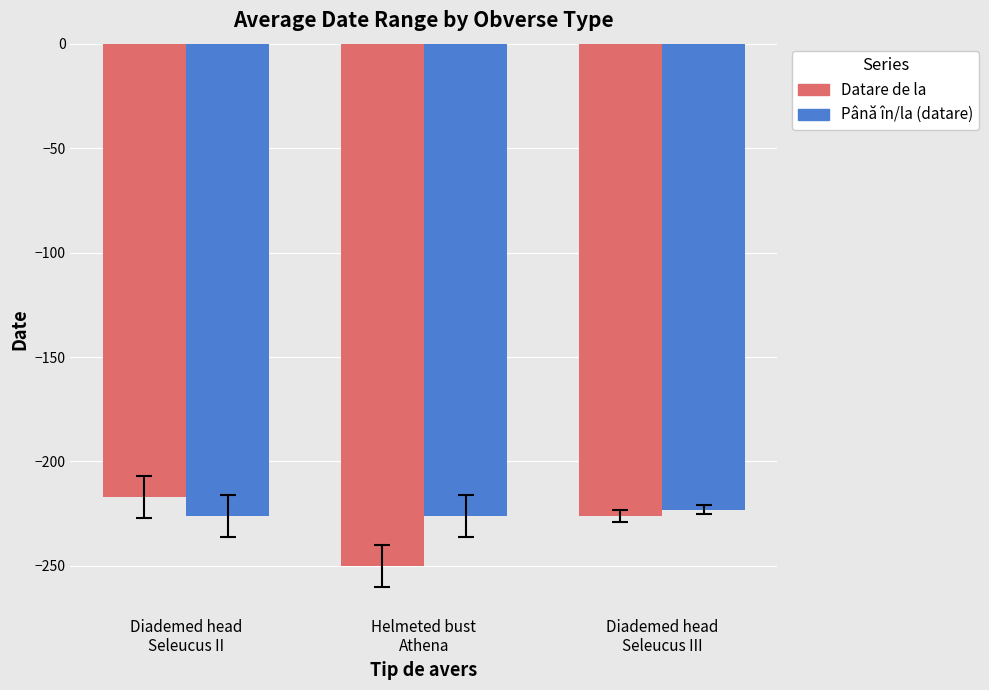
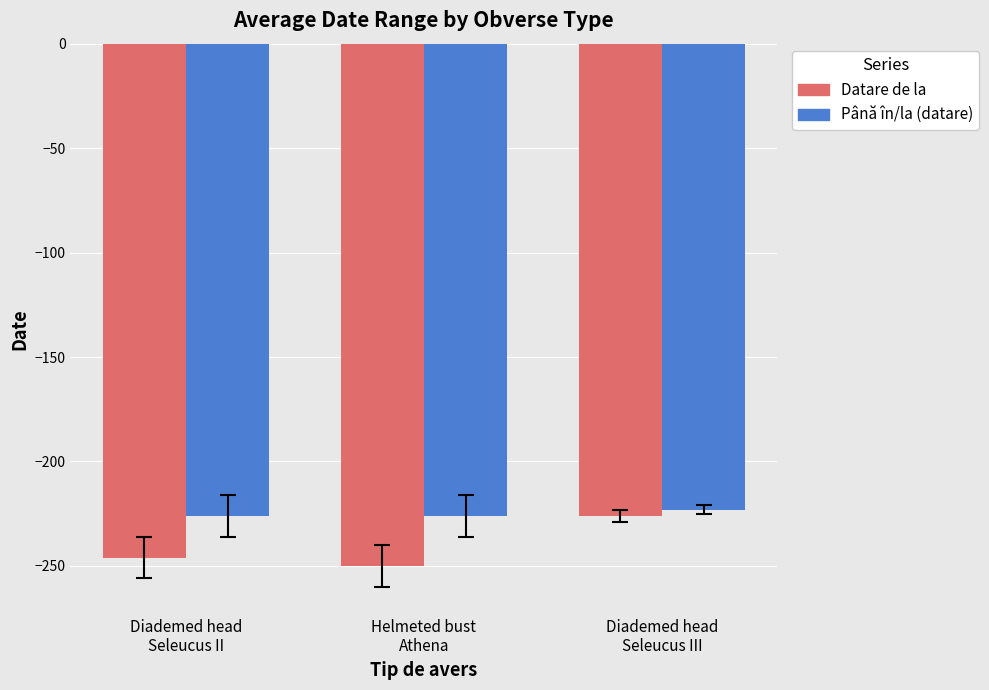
  {
    "Datare de la": {
-     "Diademed head Seleucus II": -217,
+     "Diademed head Seleucus II": -246,
      "Helmeted bust Athena": -250,
      "Diademed head Seleucus III": -226
    }
  }
